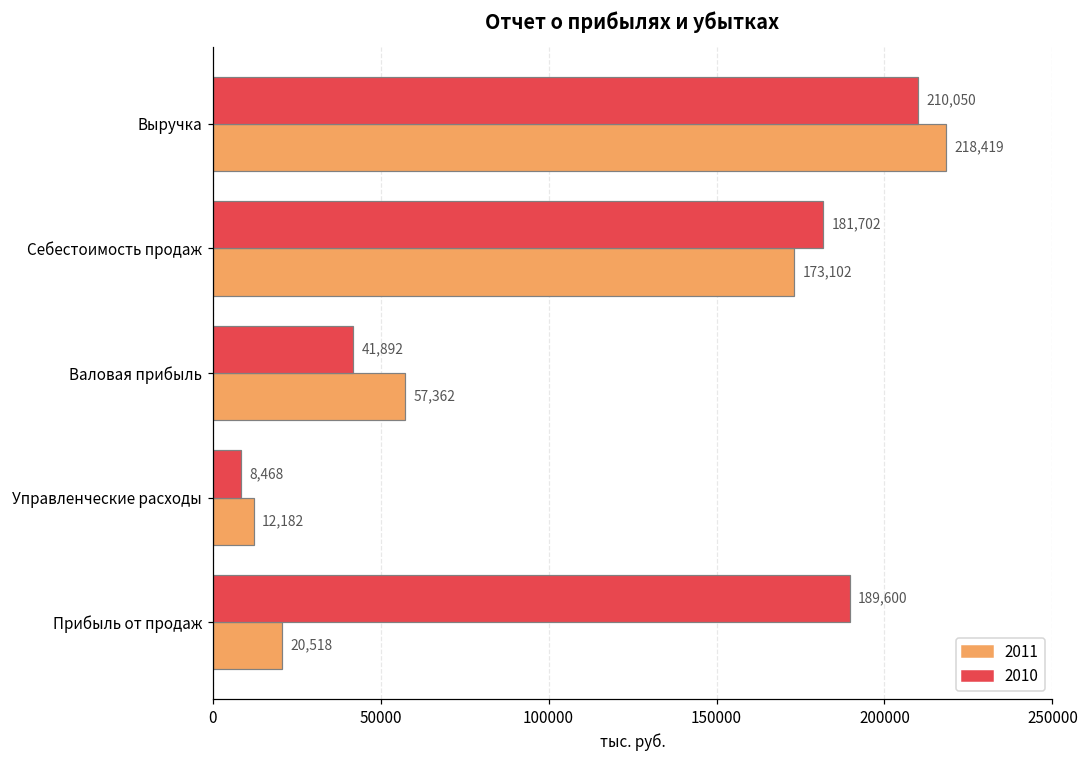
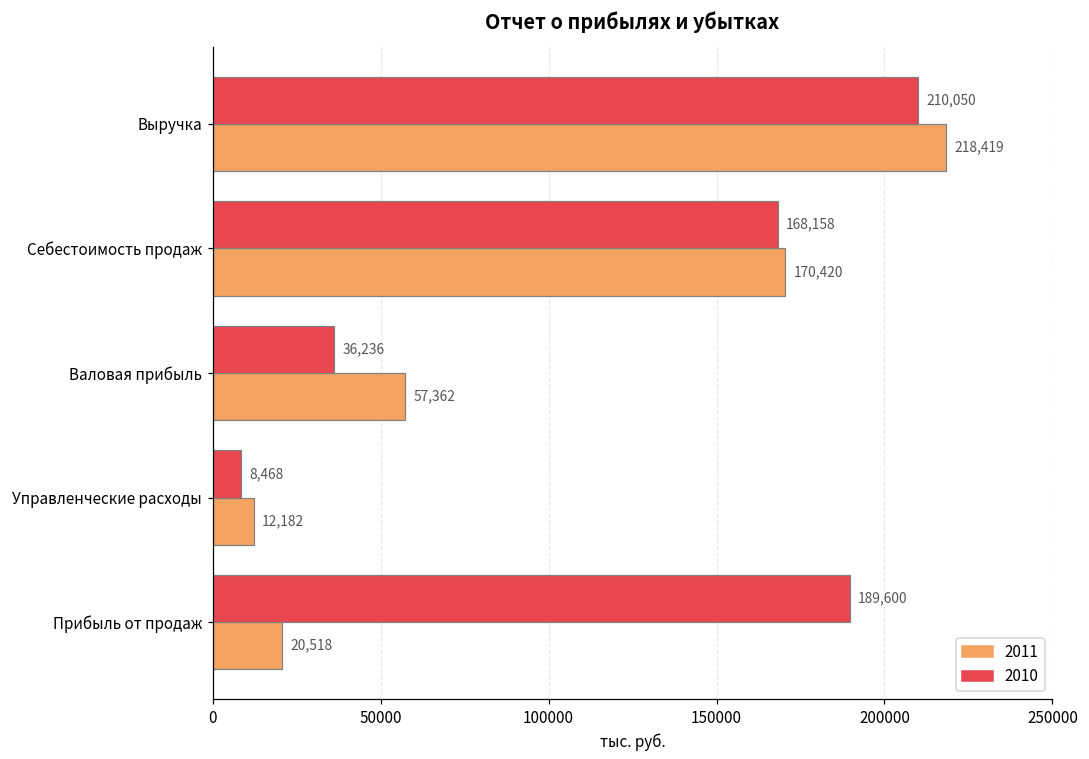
  {
    "2011": {
      "Выручка": "218,419",
-     "Себестоимость продаж": "173,102",
+     "Себестоимость продаж": "170,420",
      "Валовая прибыль": "57,362",
      "Управленческие расходы": "12,182",
      "Прибыль от продаж": "20,518"
    },
    "2010": {
      "Выручка": "210,050",
-     "Себестоимость продаж": "181,702",
-     "Валовая прибыль": "41,892",
+     "Себестоимость продаж": "168,158",
+     "Валовая прибыль": "36,236",
      "Управленческие расходы": "8,468",
      "Прибыль от продаж": "189,600"
    }
  }
